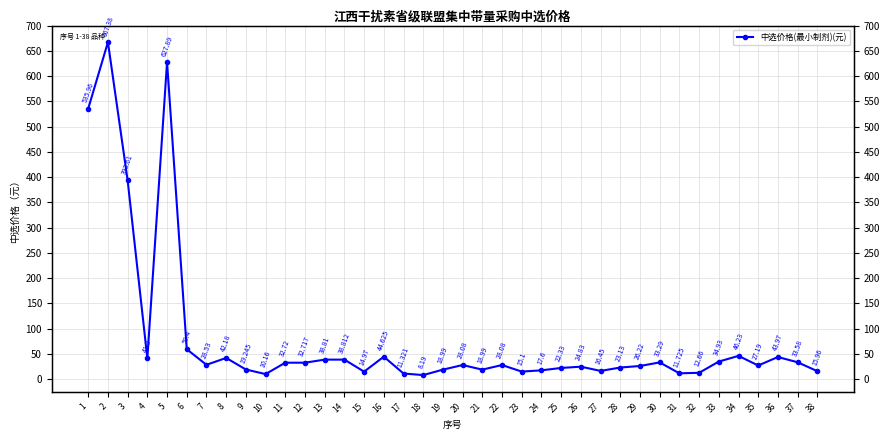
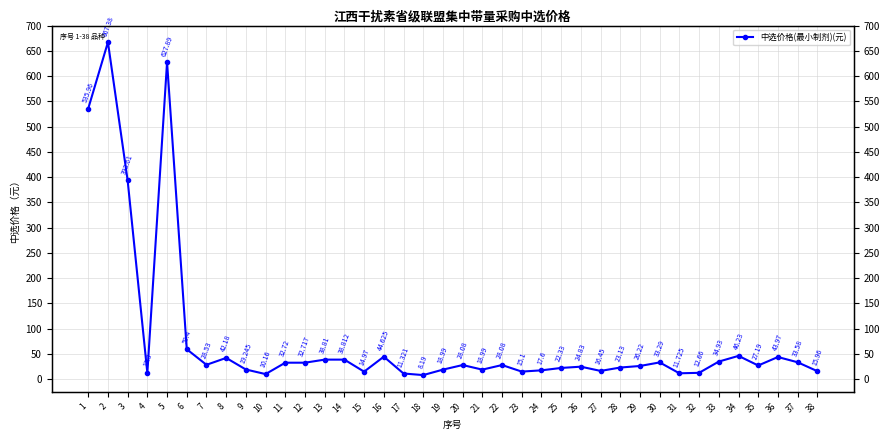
  {
    "1": 535.96,
    "2": 667.38,
    "3": 393.61,
-   "4": 41.2,
+   "4": 12.3,
    "5": 627.89,
    "6": 59.4,
    "7": 28.53,
    "8": 42.18,
    "9": 19.245,
    "10": 10.16,
    "11": 32.72,
    "12": 32.717,
    "13": 38.81,
    "14": 38.812,
    "15": 14.97,
    "16": 44.625,
    "17": 11.321,
    "18": 8.19,
    "19": 18.99,
    "20": 28.08,
    "21": 18.99,
    "22": 28.08,
    "23": 15.1,
    "24": 17.6,
    "25": 22.33,
    "26": 24.83,
    "27": 16.45,
    "28": 23.13,
    "29": 26.22,
    "30": 33.29,
    "31": 11.725,
    "32": 12.66,
    "33": 34.93,
    "34": 46.23,
    "35": 27.19,
    "36": 43.97,
    "37": 33.58,
    "38": 15.96
  }
